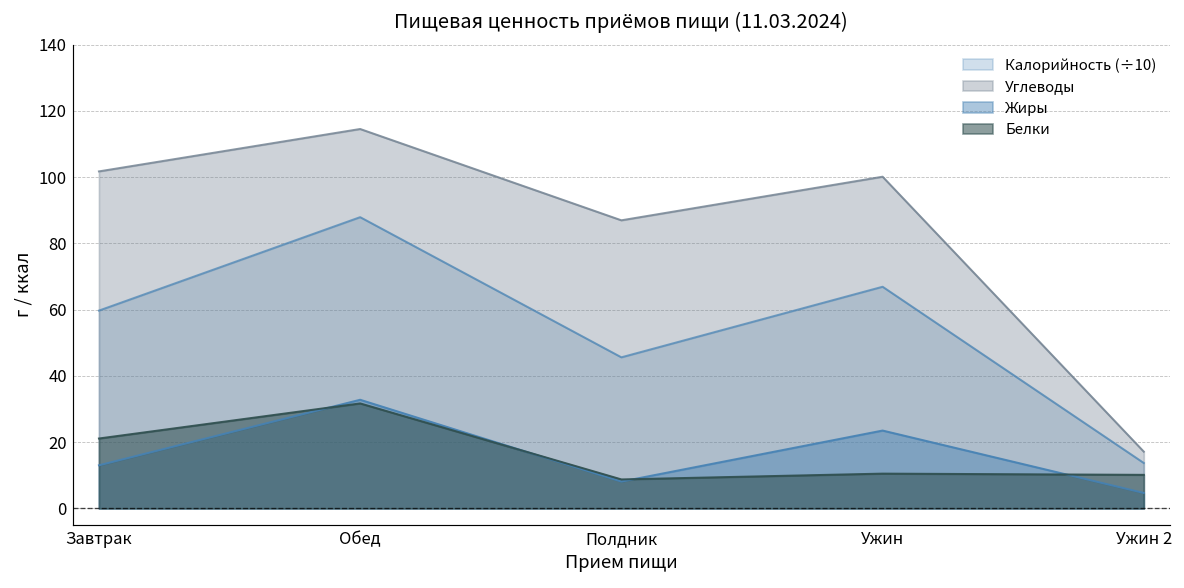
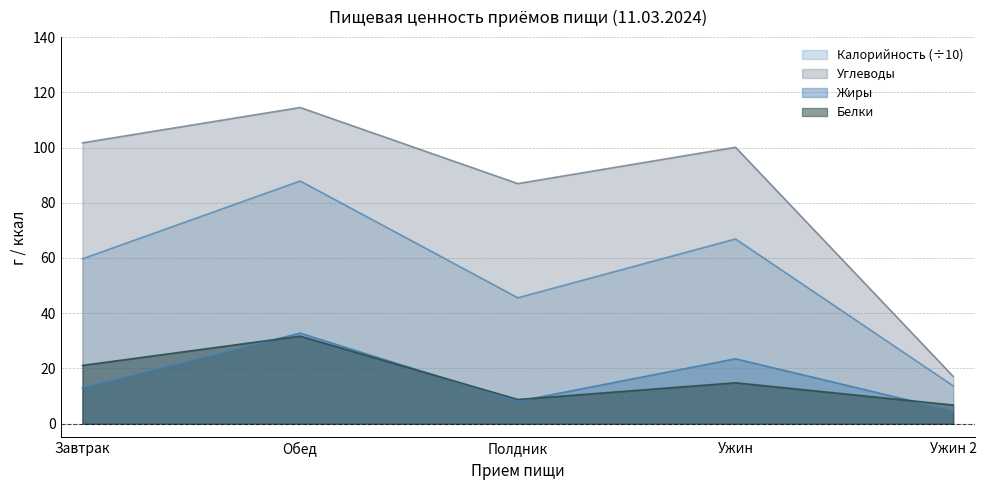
  {
    "Белки": {
      "Завтрак": 21,
      "Обед": 32,
-     "Ужин": 11,
-     "Ужин 2": 10
+     "Ужин": 15,
+     "Ужин 2": 7
    }
  }
